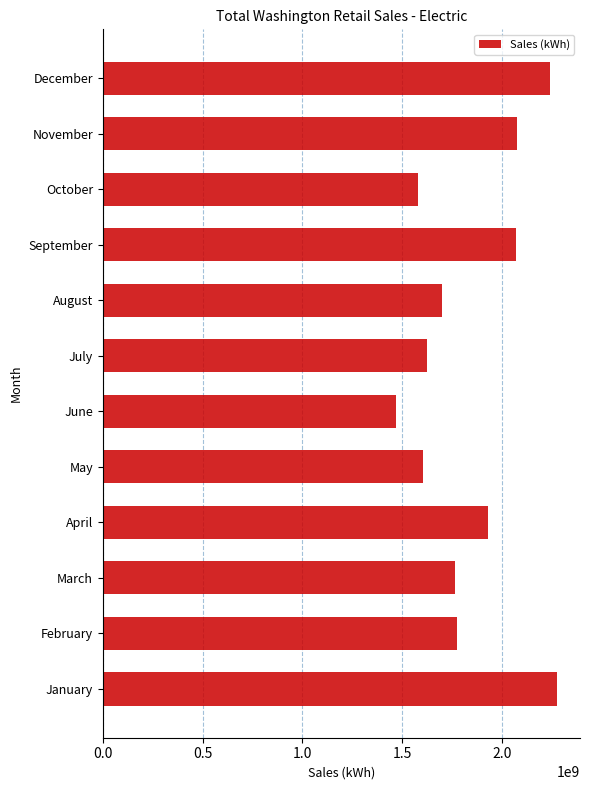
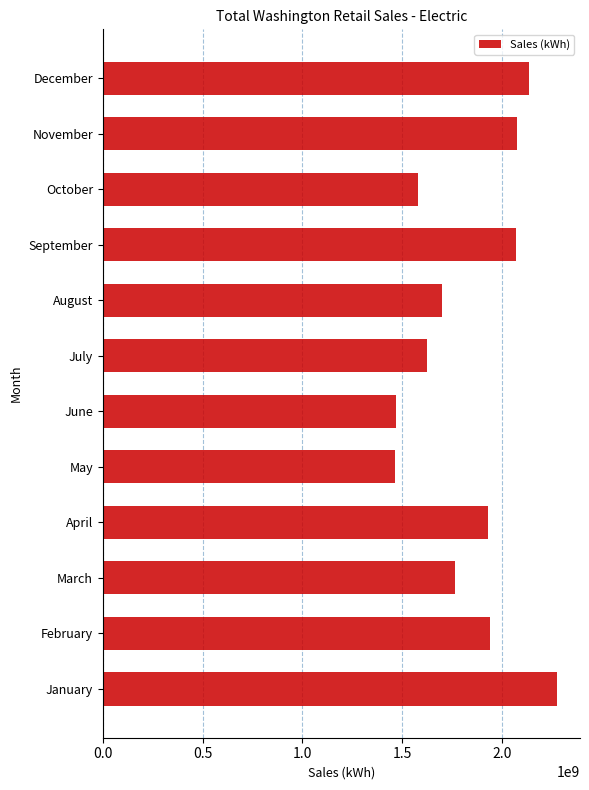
  {
-   "December": 2240000000,
+   "December": 2130000000,
    "November": 2080000000,
    "October": 1580000000,
    "September": 2070000000,
    "August": 1700000000,
    "July": 1630000000,
    "June": 1470000000,
-   "May": 1600000000,
+   "May": 1460000000,
    "April": 1930000000,
    "March": 1760000000,
-   "February": 1780000000,
+   "February": 1940000000,
    "January": 2280000000
  }
